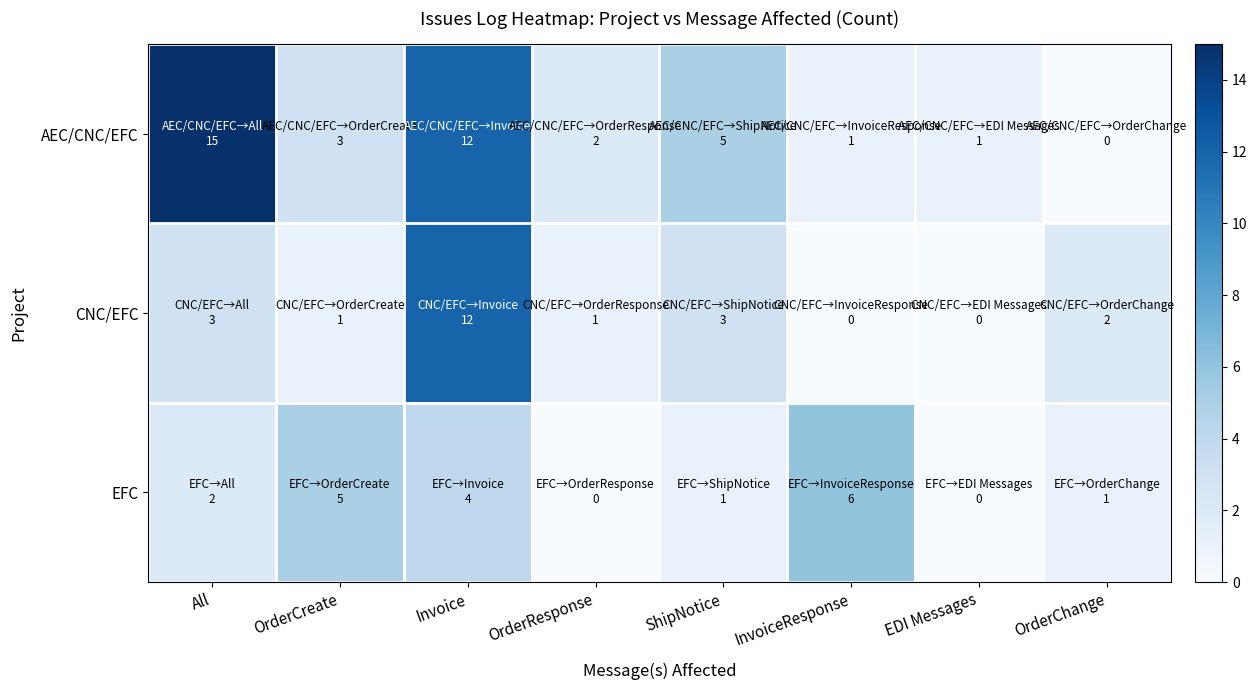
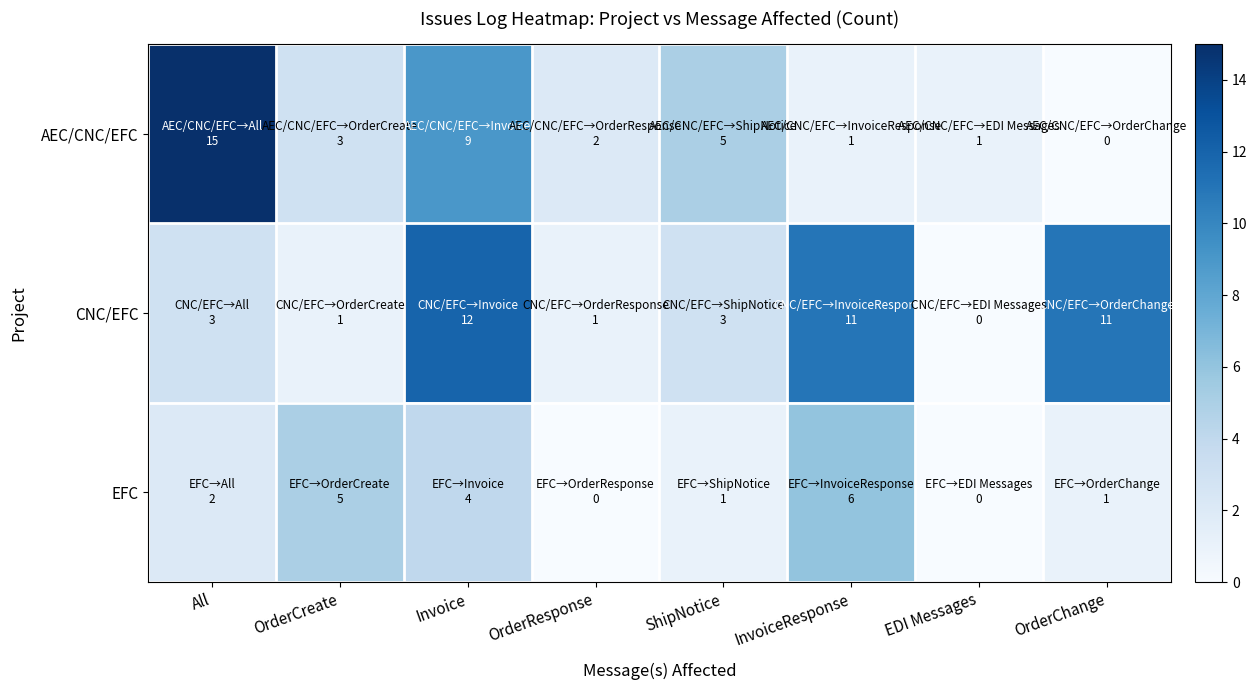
  {
    "AEC/CNC/EFC": {
      "All": 15,
      "OrderCreate": 3,
-     "Invoice": 12
+     "Invoice": 9
    },
    "CNC/EFC": {
      "All": 3,
      "OrderCreate": 1,
      "Invoice": 12,
      "OrderResponse": 1,
      "ShipNotice": 3,
-     "InvoiceResponse": 0,
+     "InvoiceResponse": 11,
      "EDI Messages": 0,
-     "OrderChange": 2
+     "OrderChange": 11
    },
    "EFC": {
      "All": 2,
      "OrderCreate": 5,
      "Invoice": 4,
      "OrderResponse": 0,
      "ShipNotice": 1,
      "InvoiceResponse": 6,
      "EDI Messages": 0,
      "OrderChange": 1
    }
  }
